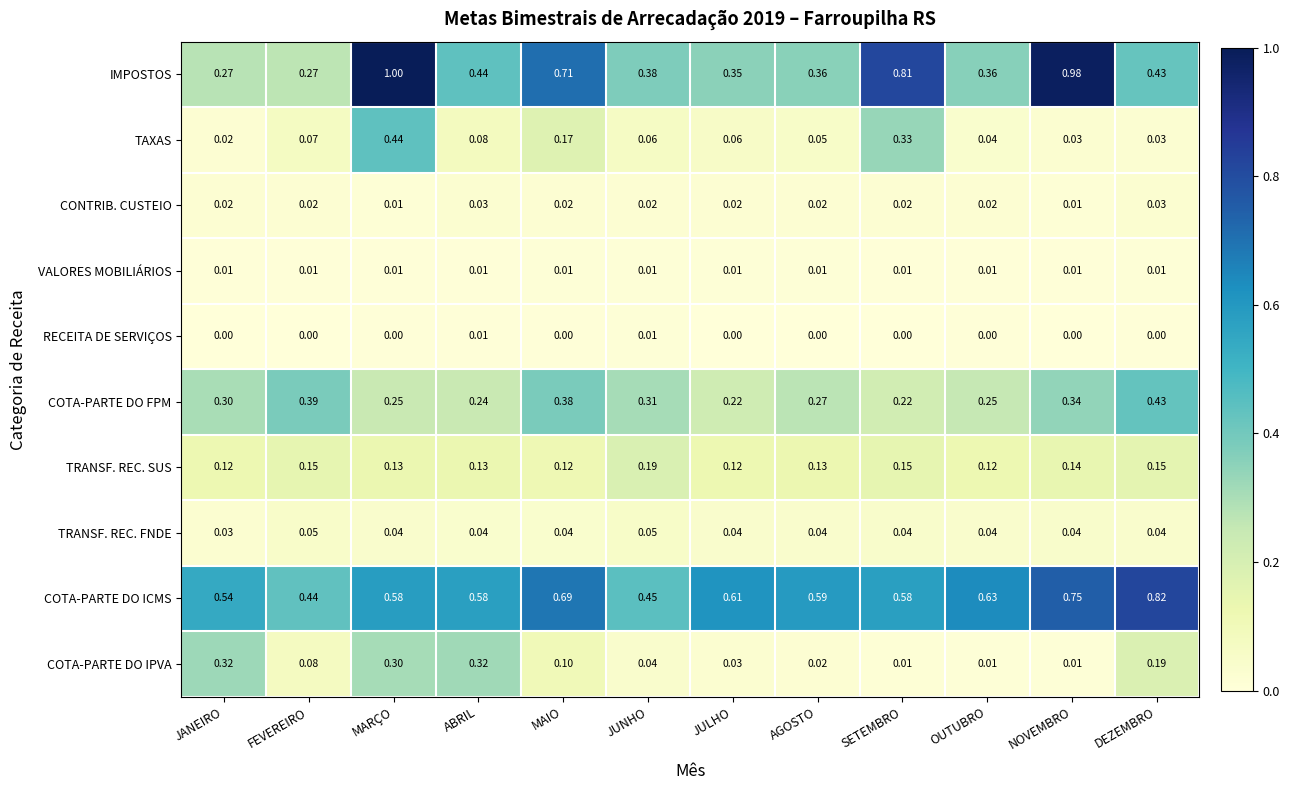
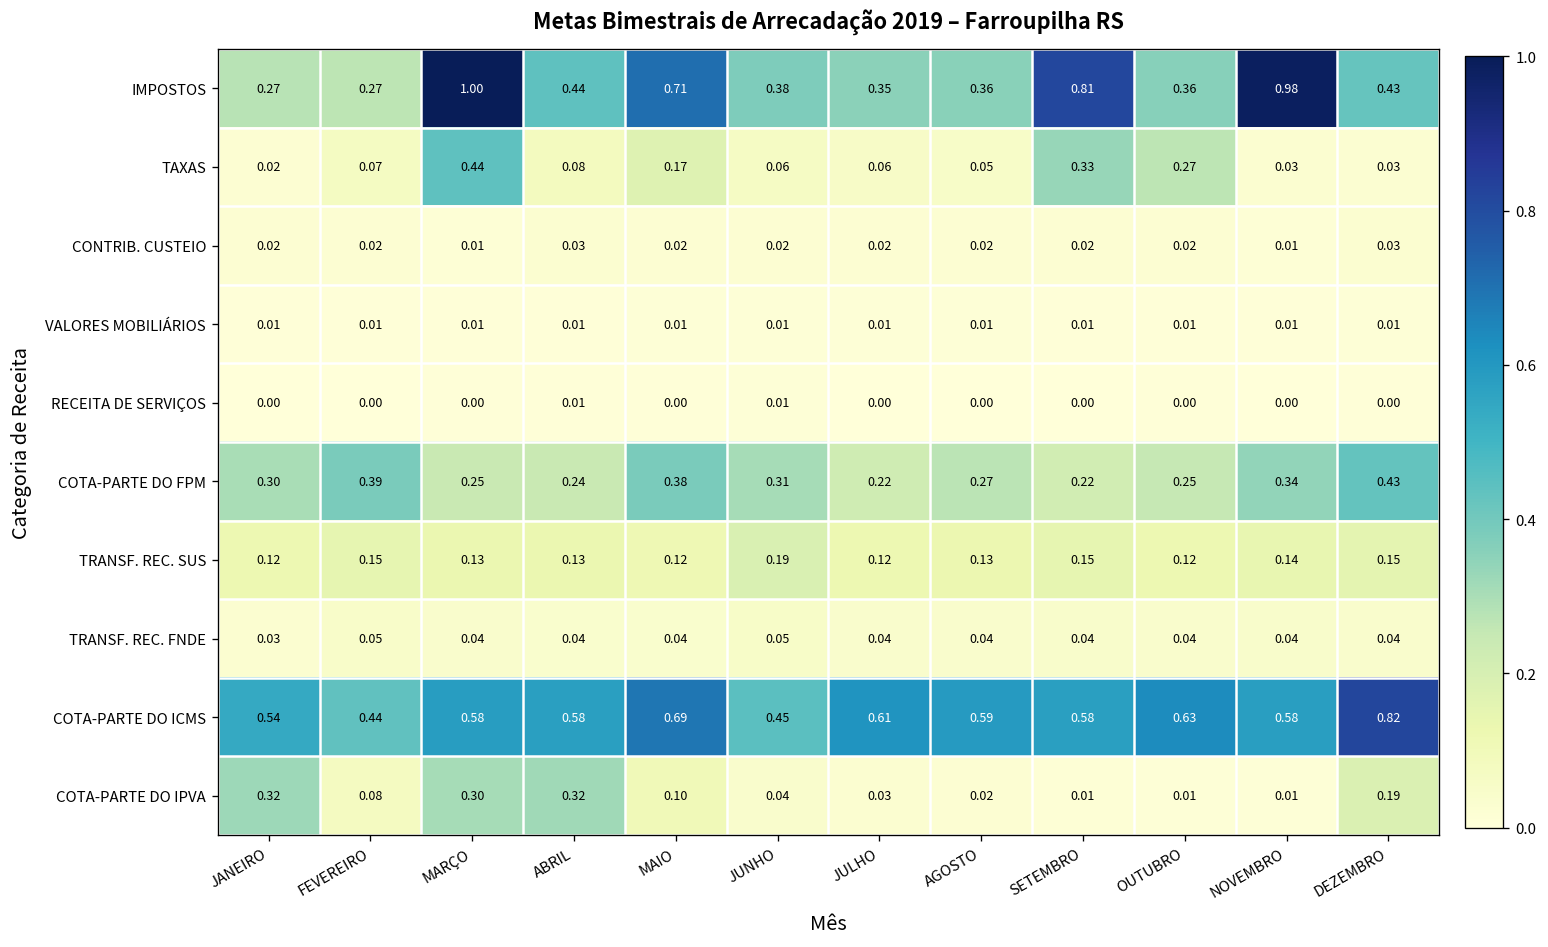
  {
    "IMPOSTOS": {
      "JANEIRO": 0.27,
      "FEVEREIRO": 0.27,
      "MARÇO": 1.00,
      "ABRIL": 0.44,
      "MAIO": 0.71,
      "JUNHO": 0.38,
      "JULHO": 0.35,
      "AGOSTO": 0.36,
      "SETEMBRO": 0.81,
      "OUTUBRO": 0.36,
      "NOVEMBRO": 0.98,
      "DEZEMBRO": 0.43
    },
    "TAXAS": {
      "JANEIRO": 0.02,
      "FEVEREIRO": 0.07,
      "MARÇO": 0.44,
      "ABRIL": 0.08,
      "MAIO": 0.17,
      "JUNHO": 0.06,
      "JULHO": 0.06,
      "AGOSTO": 0.05,
      "SETEMBRO": 0.33,
-     "OUTUBRO": 0.04,
+     "OUTUBRO": 0.27,
      "NOVEMBRO": 0.03,
      "DEZEMBRO": 0.03
    },
    "CONTRIB. CUSTEIO": {
      "JANEIRO": 0.02,
      "FEVEREIRO": 0.02,
      "MARÇO": 0.01,
      "ABRIL": 0.03,
      "MAIO": 0.02,
      "JUNHO": 0.02,
      "JULHO": 0.02,
      "AGOSTO": 0.02,
      "SETEMBRO": 0.02,
      "OUTUBRO": 0.02,
      "NOVEMBRO": 0.01,
      "DEZEMBRO": 0.03
    },
    "VALORES MOBILIÁRIOS": {
      "JANEIRO": 0.01,
      "FEVEREIRO": 0.01,
      "MARÇO": 0.01,
      "ABRIL": 0.01,
      "MAIO": 0.01,
      "JUNHO": 0.01,
      "JULHO": 0.01,
      "AGOSTO": 0.01,
      "SETEMBRO": 0.01,
      "OUTUBRO": 0.01,
      "NOVEMBRO": 0.01,
      "DEZEMBRO": 0.01
    },
    "RECEITA DE SERVIÇOS": {
      "JANEIRO": 0.00,
      "FEVEREIRO": 0.00,
      "MARÇO": 0.00,
      "ABRIL": 0.01,
      "MAIO": 0.00,
      "JUNHO": 0.01,
      "JULHO": 0.00,
      "AGOSTO": 0.00,
      "SETEMBRO": 0.00,
      "OUTUBRO": 0.00,
      "NOVEMBRO": 0.00,
      "DEZEMBRO": 0.00
    },
    "COTA-PARTE DO FPM": {
      "JANEIRO": 0.30,
      "FEVEREIRO": 0.39,
      "MARÇO": 0.25,
      "ABRIL": 0.24,
      "MAIO": 0.38,
      "JUNHO": 0.31,
      "JULHO": 0.22,
      "AGOSTO": 0.27,
      "SETEMBRO": 0.22,
      "OUTUBRO": 0.25,
      "NOVEMBRO": 0.34,
      "DEZEMBRO": 0.43
    },
    "TRANSF. REC. SUS": {
      "JANEIRO": 0.12,
      "FEVEREIRO": 0.15,
      "MARÇO": 0.13,
      "ABRIL": 0.13,
      "MAIO": 0.12,
      "JUNHO": 0.19,
      "JULHO": 0.12,
      "AGOSTO": 0.13,
      "SETEMBRO": 0.15,
      "OUTUBRO": 0.12,
      "NOVEMBRO": 0.14,
      "DEZEMBRO": 0.15
    },
    "TRANSF. REC. FNDE": {
      "JANEIRO": 0.03,
      "FEVEREIRO": 0.05,
      "MARÇO": 0.04,
      "ABRIL": 0.04,
      "MAIO": 0.04,
      "JUNHO": 0.05,
      "JULHO": 0.04,
      "AGOSTO": 0.04,
      "SETEMBRO": 0.04,
      "OUTUBRO": 0.04,
      "NOVEMBRO": 0.04,
      "DEZEMBRO": 0.04
    },
    "COTA-PARTE DO ICMS": {
      "JANEIRO": 0.54,
      "FEVEREIRO": 0.44,
      "MARÇO": 0.58,
      "ABRIL": 0.58,
      "MAIO": 0.69,
      "JUNHO": 0.45,
      "JULHO": 0.61,
      "AGOSTO": 0.59,
      "SETEMBRO": 0.58,
      "OUTUBRO": 0.63,
-     "NOVEMBRO": 0.75,
+     "NOVEMBRO": 0.58,
      "DEZEMBRO": 0.82
    },
    "COTA-PARTE DO IPVA": {
      "JANEIRO": 0.32,
      "FEVEREIRO": 0.08,
      "MARÇO": 0.30,
      "ABRIL": 0.32,
      "MAIO": 0.10,
      "JUNHO": 0.04,
      "JULHO": 0.03,
      "AGOSTO": 0.02,
      "SETEMBRO": 0.01,
      "OUTUBRO": 0.01,
      "NOVEMBRO": 0.01,
      "DEZEMBRO": 0.19
    }
  }
